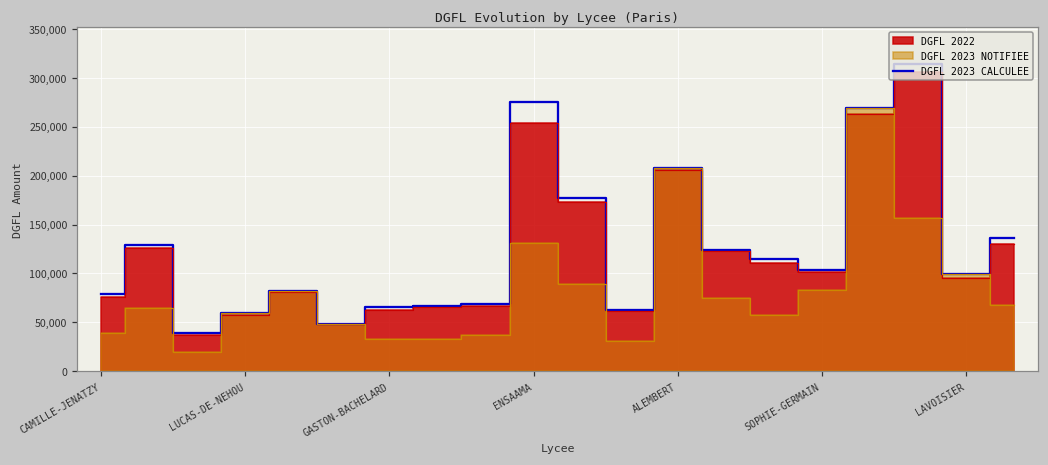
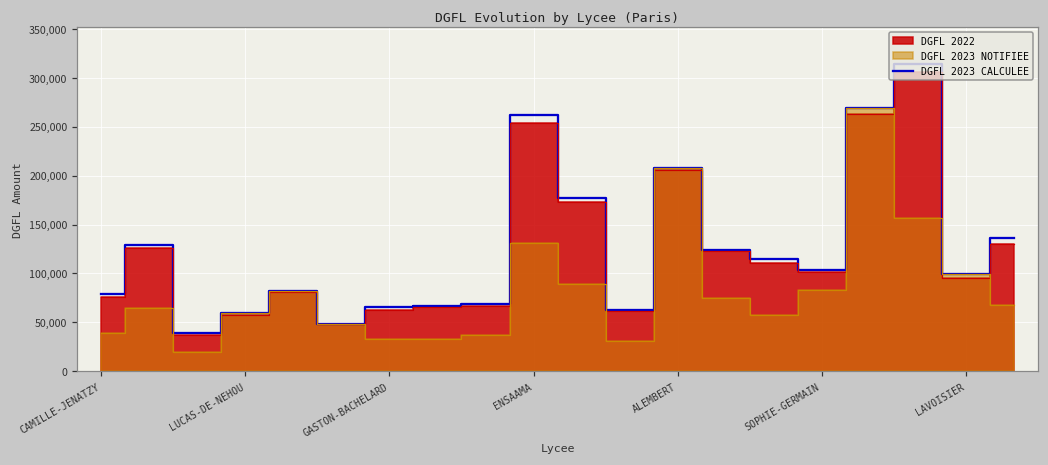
  {
    "DGFL 2023 CALCULEE": {
-     "ENSAAMA": "280,000"
+     "ENSAAMA": "260,000"
    }
  }
